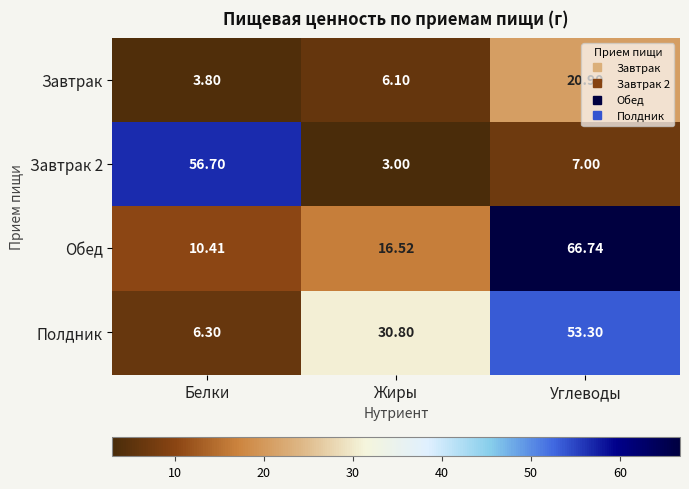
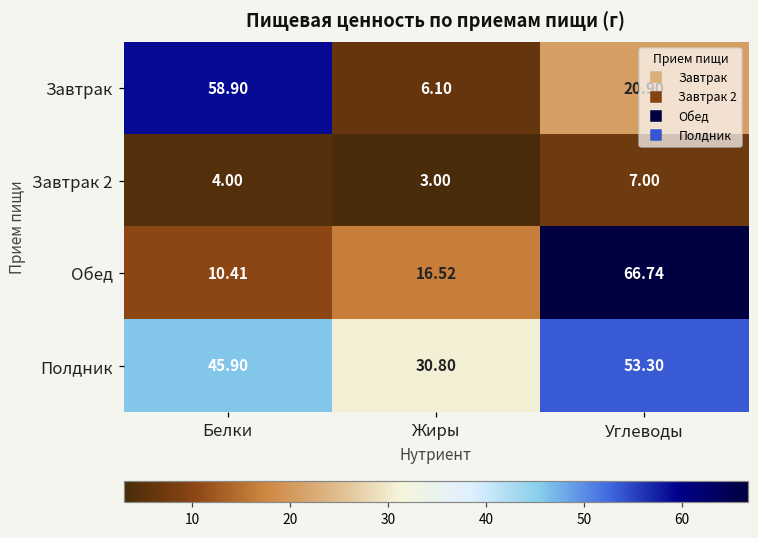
  {
    "Завтрак": {
-     "Белки": 3.80,
+     "Белки": 58.90,
      "Жиры": 6.10
    },
    "Завтрак 2": {
-     "Белки": 56.70,
+     "Белки": 4.00,
      "Жиры": 3.00,
      "Углеводы": 7.00
    },
    "Обед": {
      "Белки": 10.41,
      "Жиры": 16.52,
      "Углеводы": 66.74
    },
    "Полдник": {
-     "Белки": 6.30,
+     "Белки": 45.90,
      "Жиры": 30.80,
      "Углеводы": 53.30
    }
  }
